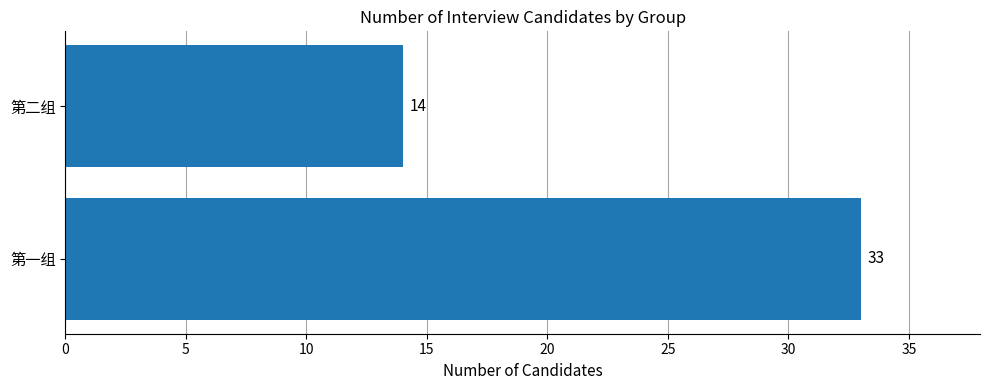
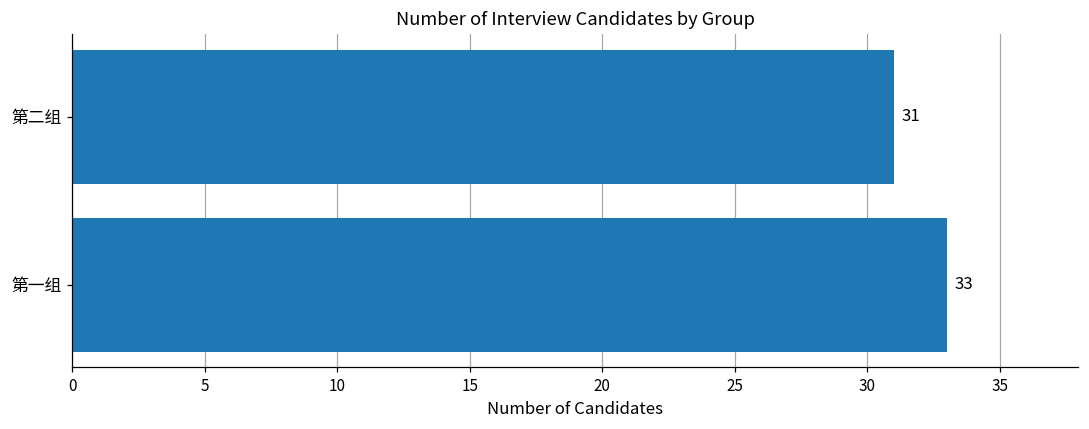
  {
-   "第二组": 14,
+   "第二组": 31,
    "第一组": 33
  }
